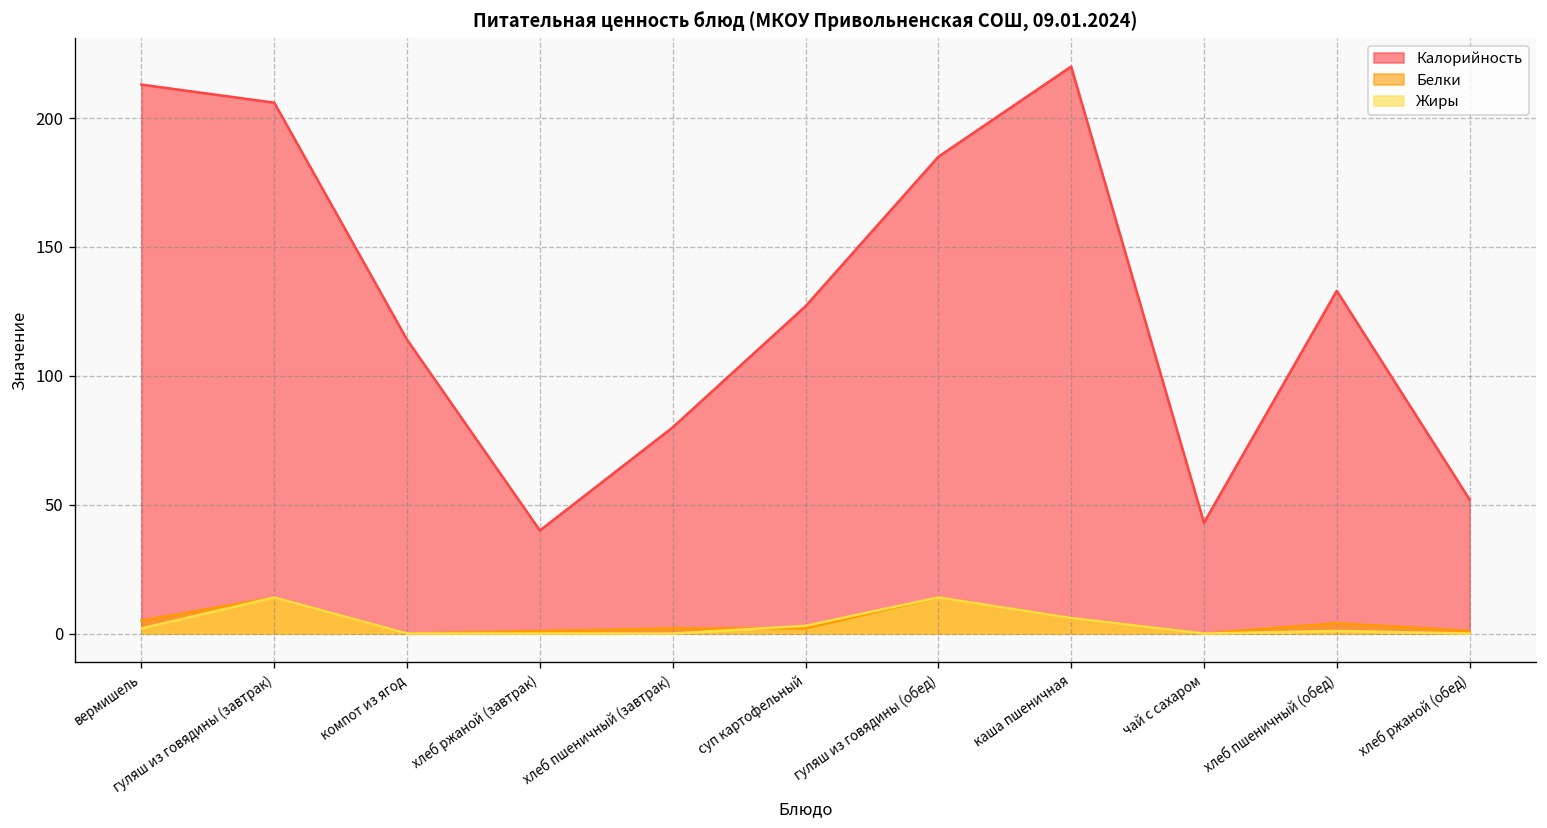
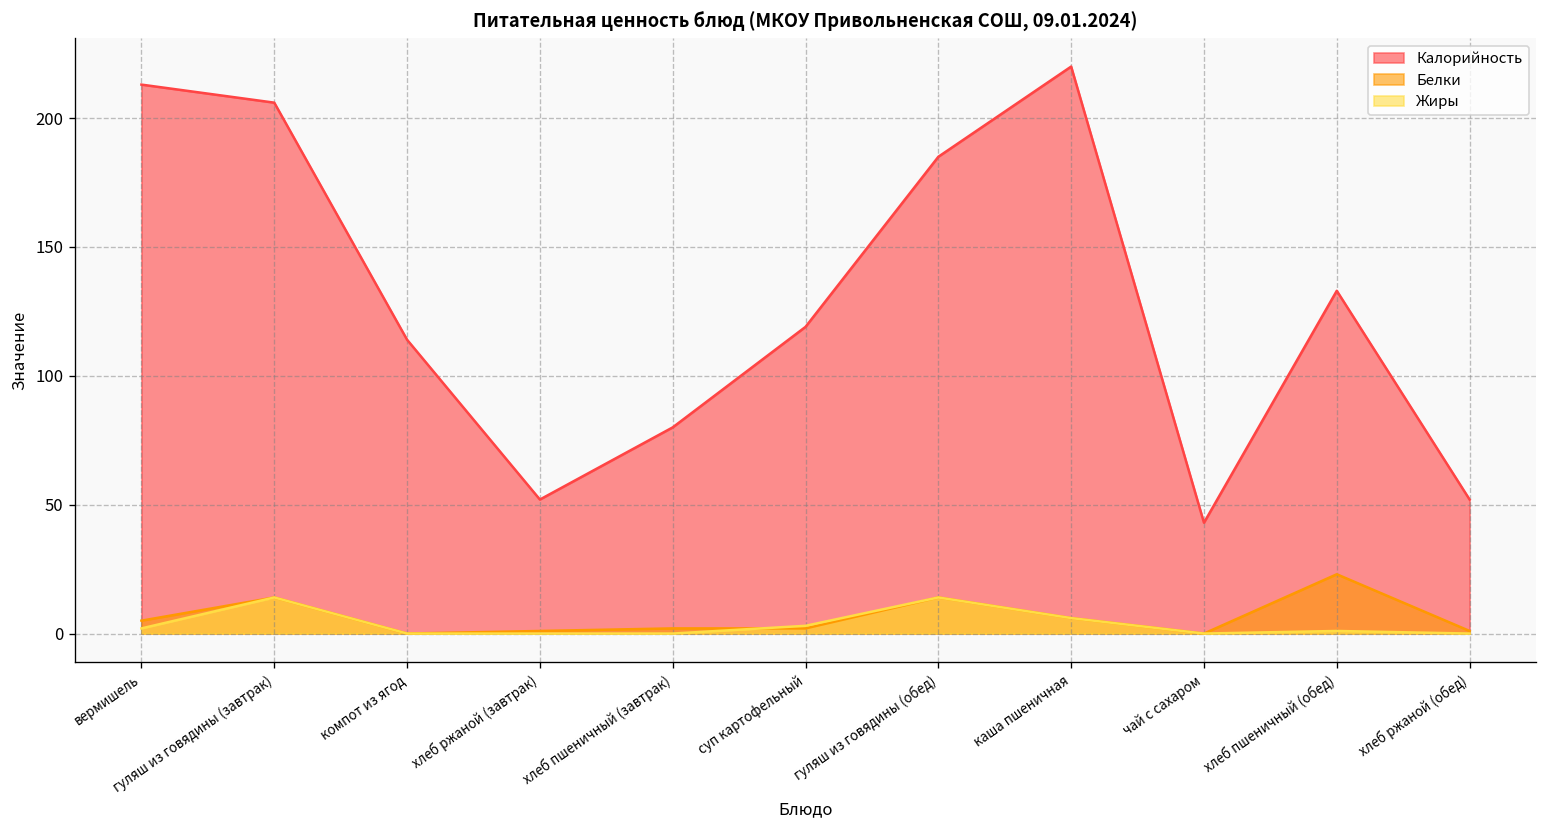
  {
    "Калорийность": {
      "вермишель": 213,
      "гуляш из говядины (завтрак)": 206,
      "компот из ягод": 114,
-     "хлеб ржаной (завтрак)": 40,
+     "хлеб ржаной (завтрак)": 52,
      "хлеб пшеничный (завтрак)": 80,
-     "суп картофельный": 127,
+     "суп картофельный": 119,
      "гуляш из говядины (обед)": 185,
      "каша пшеничная": 220,
      "чай с сахаром": 43,
      "хлеб пшеничный (обед)": 133,
      "хлеб ржаной (обед)": 52
    },
    "Белки": {
      "вермишель": 5,
      "хлеб пшеничный (завтрак)": 2,
-     "хлеб пшеничный (обед)": 4
+     "хлеб пшеничный (обед)": 23
    },
    "Жиры": {
      "вермишель": 2,
      "хлеб пшеничный (завтрак)": 0,
      "хлеб пшеничный (обед)": 1
    }
  }
